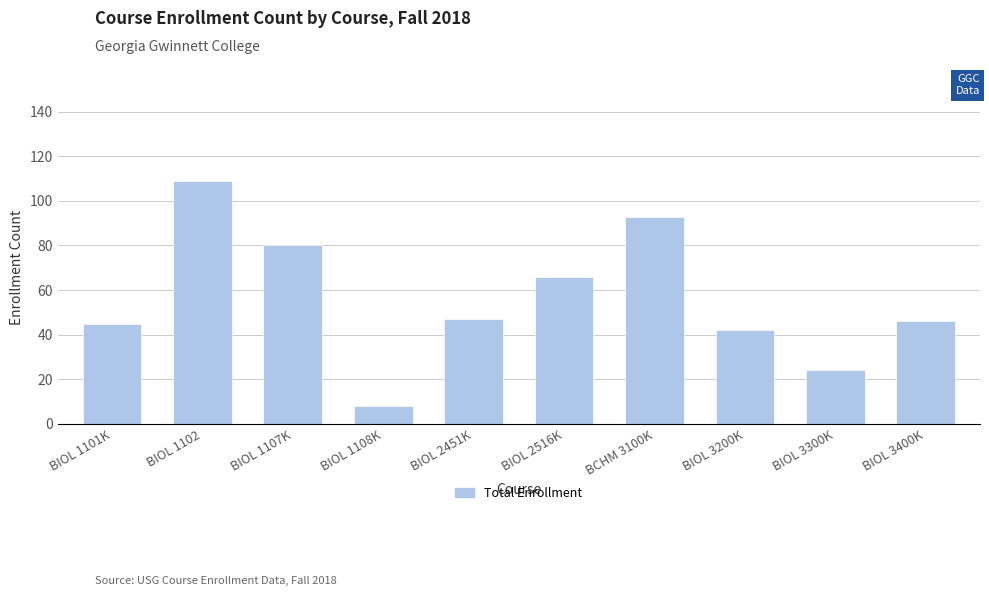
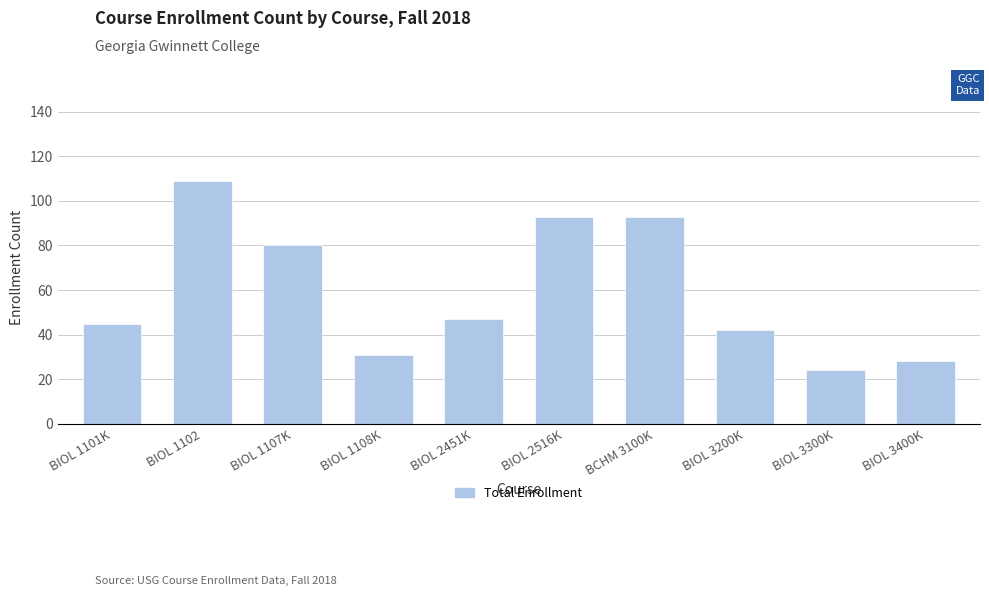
  {
    "BIOL 1101K": 45,
    "BIOL 1102": 109,
    "BIOL 1107K": 80,
-   "BIOL 1108K": 8,
+   "BIOL 1108K": 31,
    "BIOL 2451K": 47,
-   "BIOL 2516K": 66,
+   "BIOL 2516K": 93,
    "BCHM 3100K": 93,
    "BIOL 3200K": 42,
    "BIOL 3300K": 24,
-   "BIOL 3400K": 46
+   "BIOL 3400K": 28
  }
